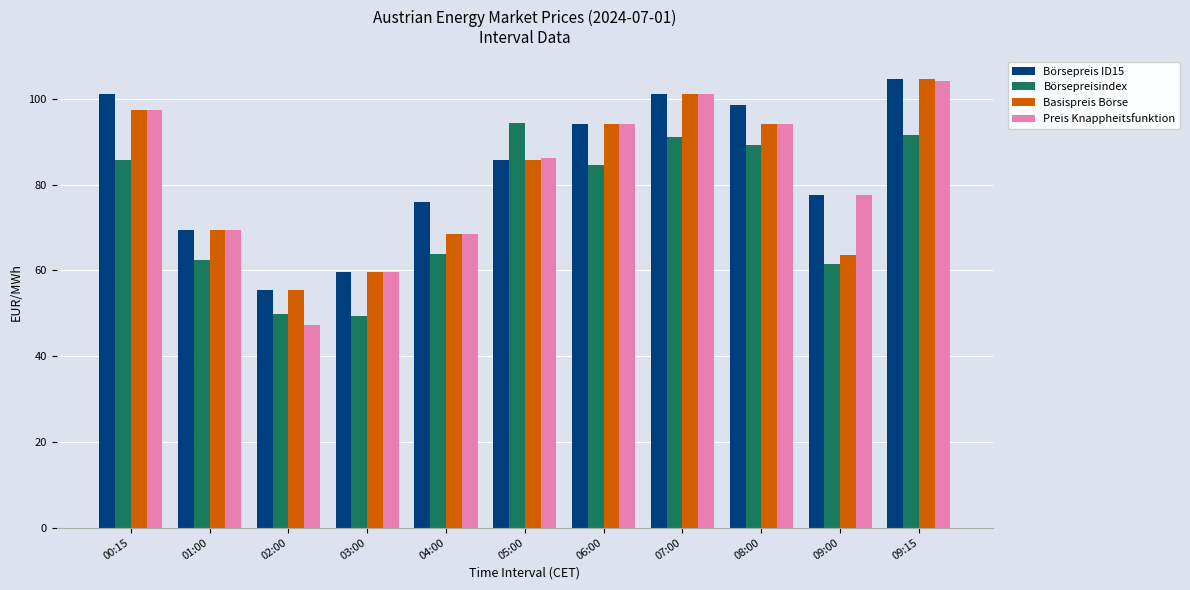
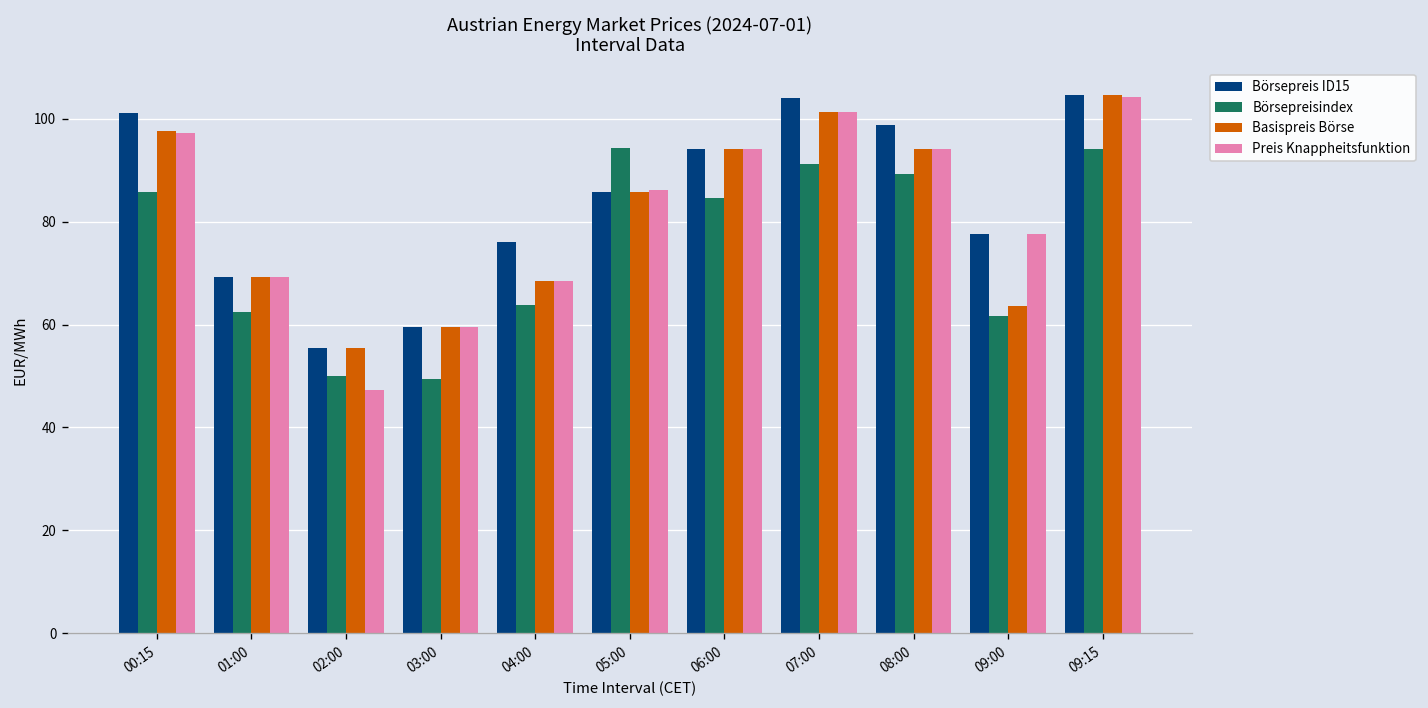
  {
    "Börsepreis ID15": {
      "00:15": 101,
      "01:00": 69,
      "02:00": 55,
      "03:00": 60,
      "04:00": 76,
      "05:00": 86,
      "06:00": 94,
-     "07:00": 101,
+     "07:00": 104,
      "08:00": 99,
      "09:00": 78,
      "09:15": 105
    },
    "Börsepreisindex": {
      "00:15": 86,
      "01:00": 62,
      "02:00": 50,
      "03:00": 49,
      "04:00": 64,
      "05:00": 94,
      "06:00": 85,
      "07:00": 91,
      "08:00": 89,
      "09:00": 62,
-     "09:15": 92
+     "09:15": 94
    },
    "Basispreis Börse": {
      "00:15": 98,
      "01:00": 69,
      "02:00": 55,
      "03:00": 60,
      "04:00": 69,
      "05:00": 86,
      "06:00": 94,
      "07:00": 101,
      "08:00": 94,
      "09:00": 64,
      "09:15": 105
    },
    "Preis Knappheitsfunktion": {
      "00:15": 97,
      "01:00": 69,
      "02:00": 47,
      "03:00": 60,
      "04:00": 69,
      "05:00": 86,
      "06:00": 94,
      "07:00": 101,
      "08:00": 94,
      "09:00": 78,
      "09:15": 104
    }
  }
